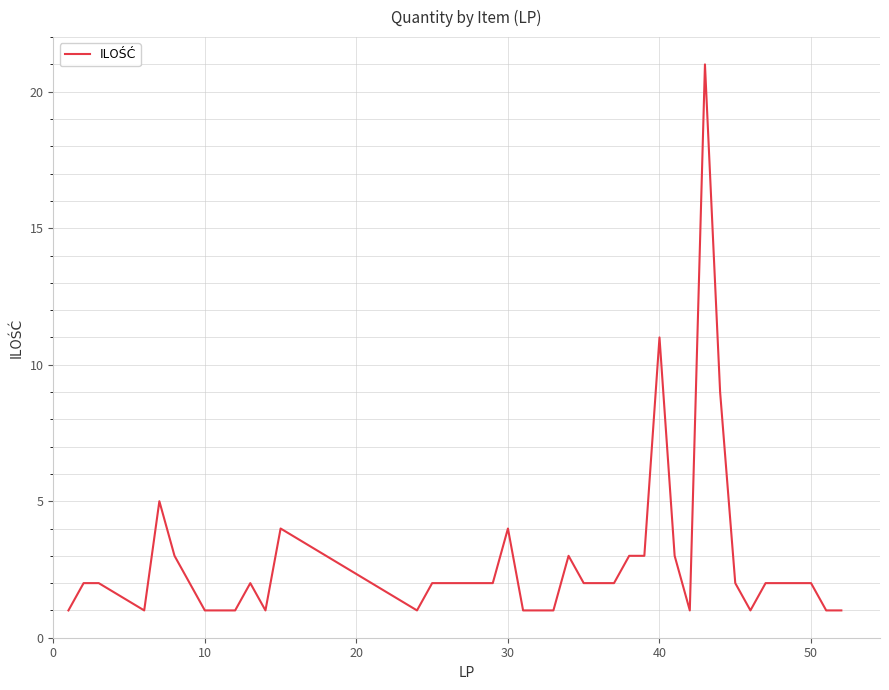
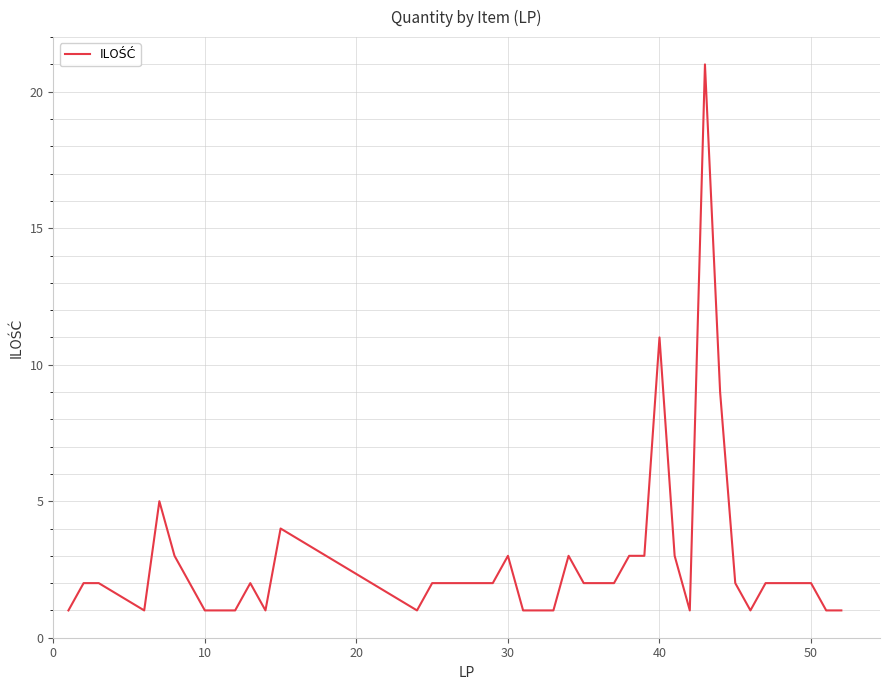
  {
    "10": 1,
-   "30": 4,
+   "30": 3,
    "40": 11,
    "50": 2
  }
